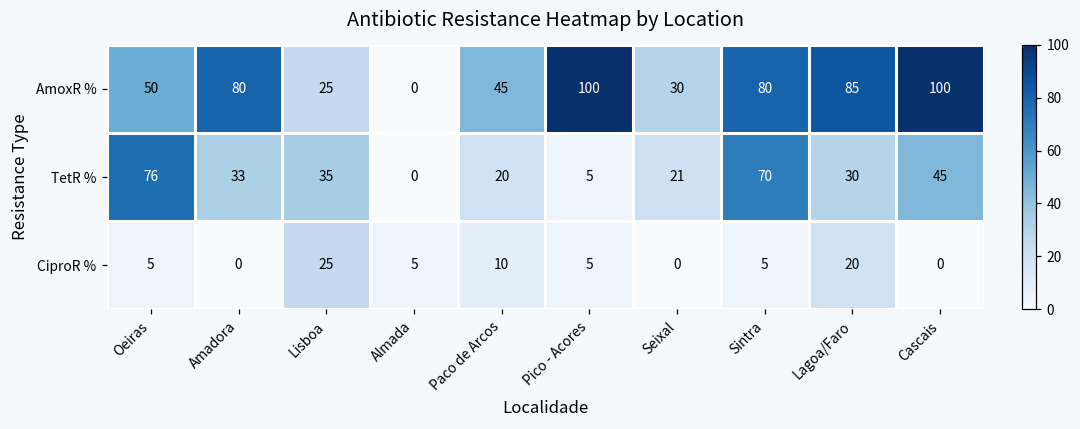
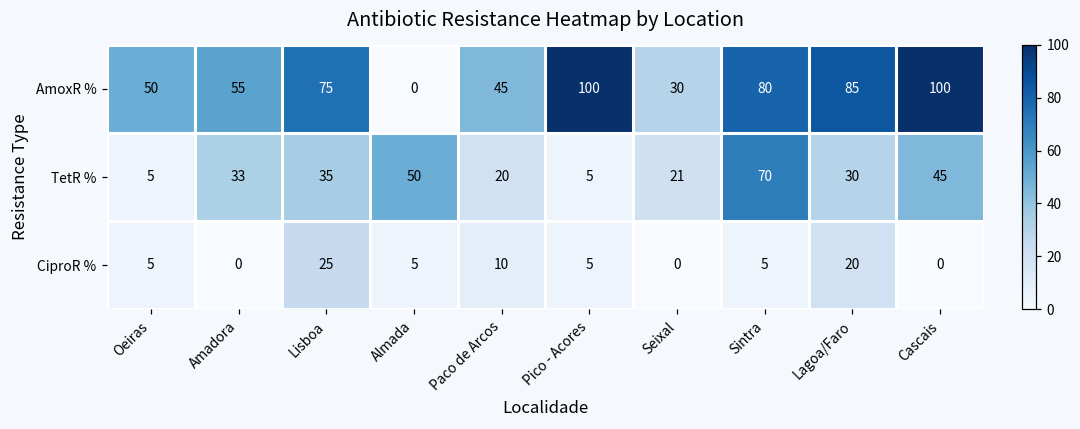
  {
    "AmoxR %": {
      "Oeiras": 50,
-     "Amadora": 80,
-     "Lisboa": 25,
+     "Amadora": 55,
+     "Lisboa": 75,
      "Almada": 0,
      "Paco de Arcos": 45,
      "Pico - Acores": 100,
      "Seixal": 30,
      "Sintra": 80,
      "Lagoa/Faro": 85,
      "Cascais": 100
    },
    "TetR %": {
-     "Oeiras": 76,
+     "Oeiras": 5,
      "Amadora": 33,
      "Lisboa": 35,
-     "Almada": 0,
+     "Almada": 50,
      "Paco de Arcos": 20,
      "Pico - Acores": 5,
      "Seixal": 21,
      "Sintra": 70,
      "Lagoa/Faro": 30,
      "Cascais": 45
    },
    "CiproR %": {
      "Oeiras": 5,
      "Amadora": 0,
      "Lisboa": 25,
      "Almada": 5,
      "Paco de Arcos": 10,
      "Pico - Acores": 5,
      "Seixal": 0,
      "Sintra": 5,
      "Lagoa/Faro": 20,
      "Cascais": 0
    }
  }
